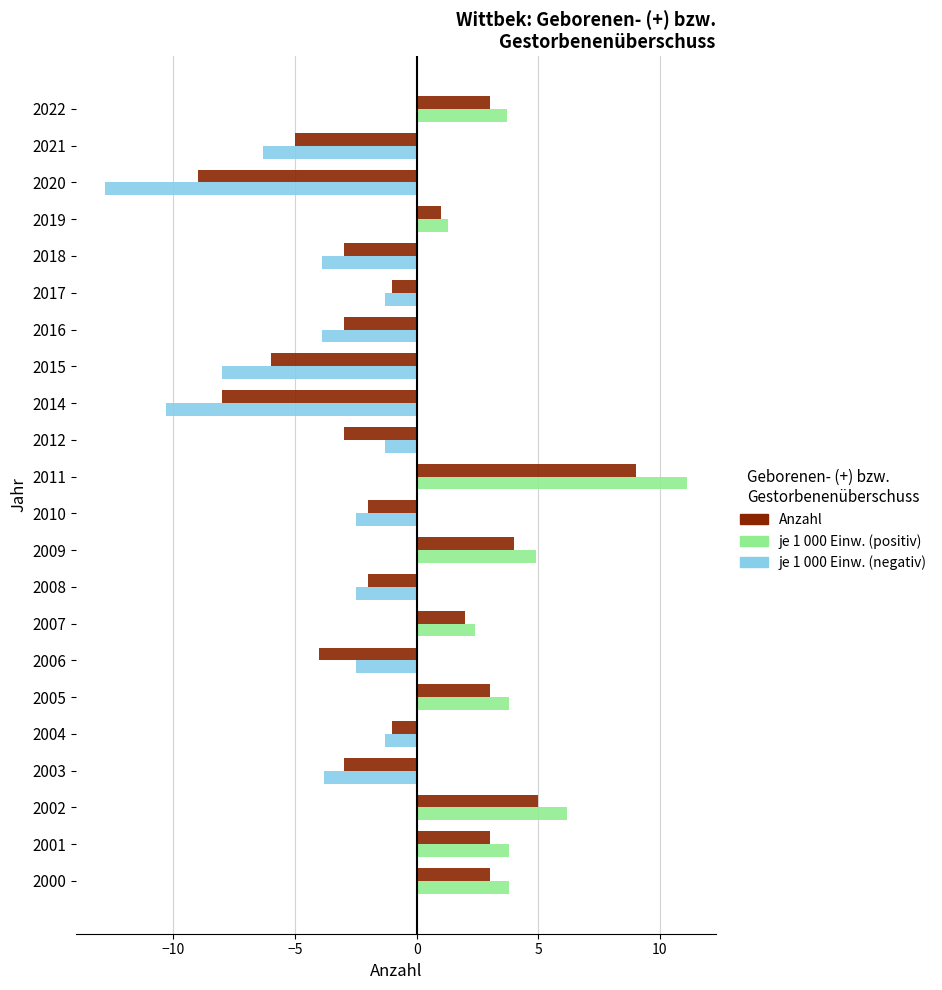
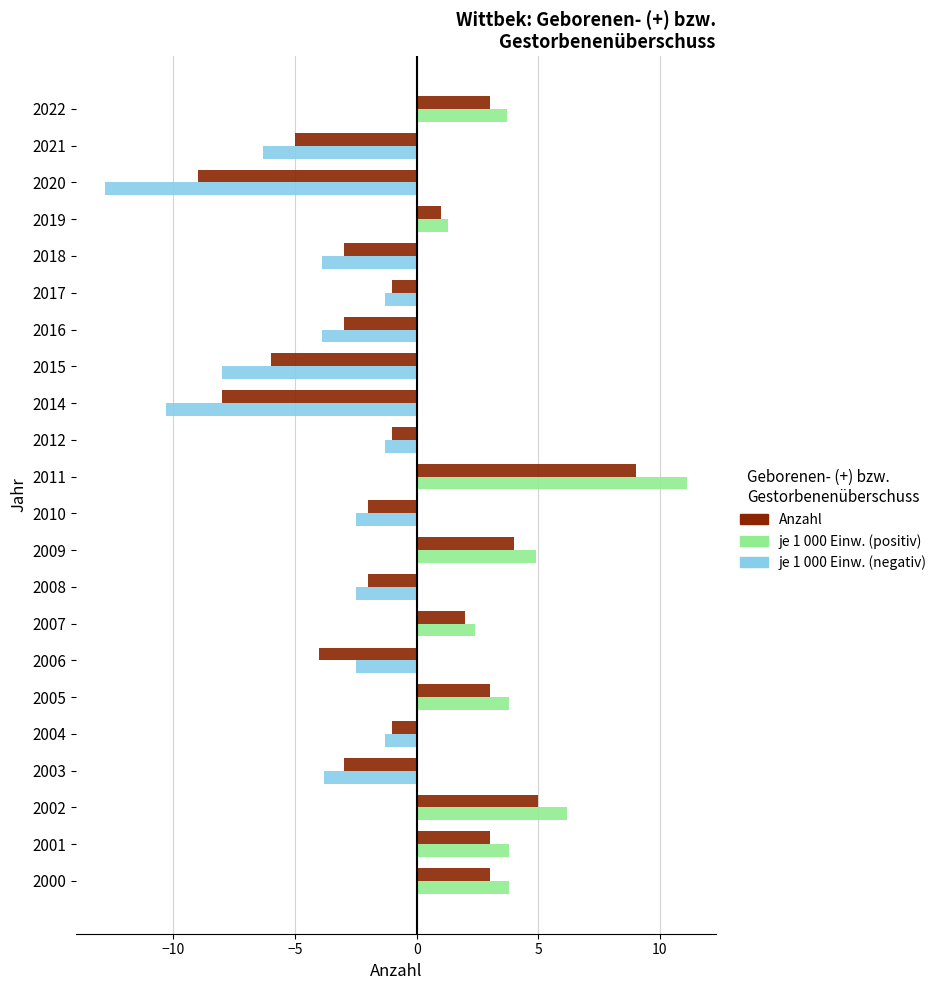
  {
    "Anzahl": {
      "2022": 3,
      "2021": -5,
      "2020": -9,
      "2019": 1,
      "2018": -3,
      "2017": -1,
      "2016": -3,
      "2015": -6,
      "2014": -8,
-     "2012": -3,
+     "2012": -1,
      "2011": 9,
      "2010": -2,
      "2009": 4,
      "2008": -2,
      "2007": 2,
      "2006": -4,
      "2005": 3,
      "2004": -1,
      "2003": -3,
      "2002": 5,
      "2001": 3,
      "2000": 3
    }
  }
